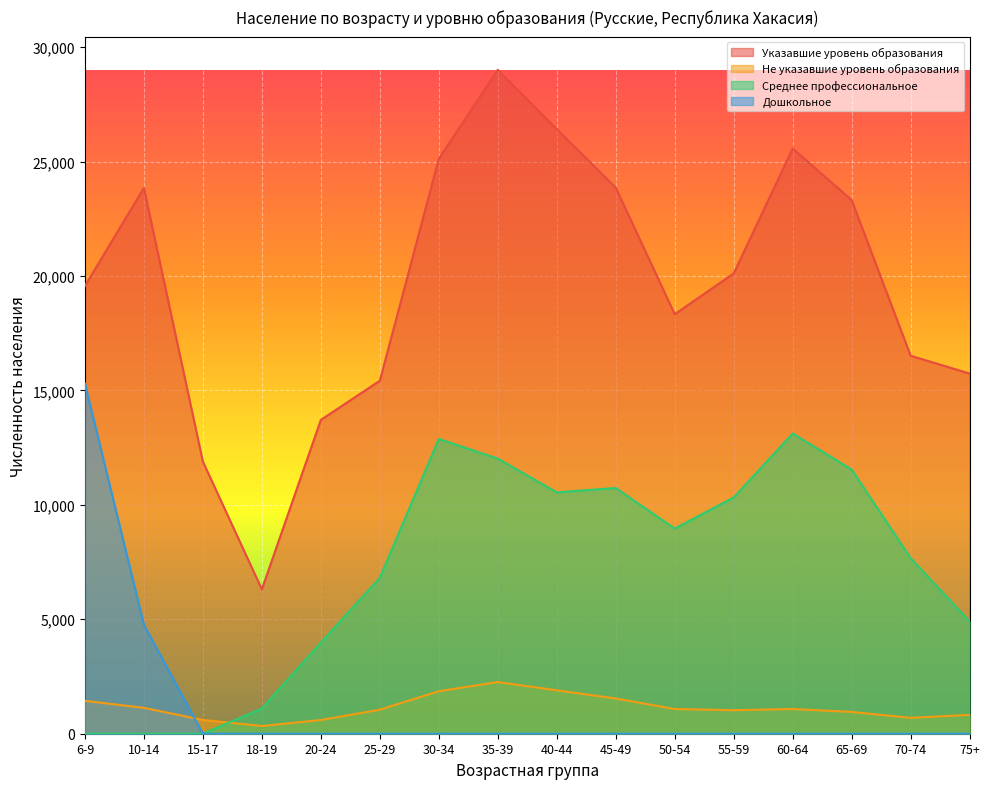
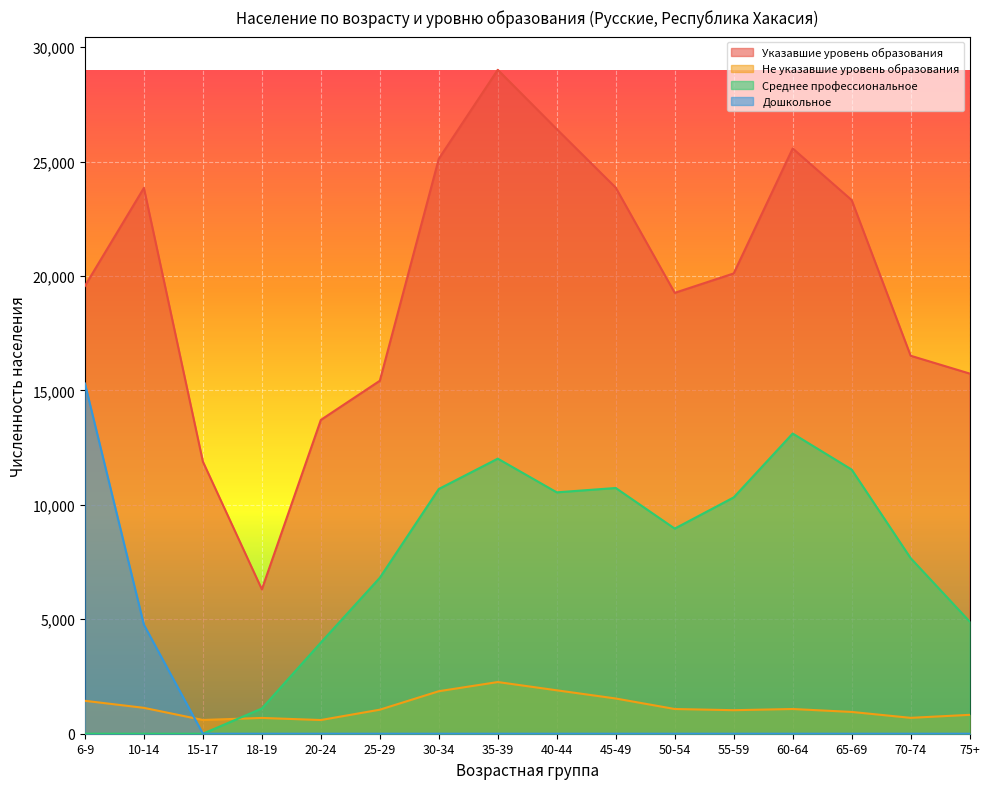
  {
    "Указавшие уровень образования": {
      "6-9": "19,600",
      "10-14": "23,800",
      "15-17": "11,900",
      "18-19": "6,300",
      "20-24": "13,700",
      "25-29": "15,400",
      "30-34": "25,100",
      "35-39": "29,000",
      "40-44": "26,400",
      "45-49": "23,900",
-     "50-54": "18,300",
+     "50-54": "19,300",
      "55-59": "20,100",
      "60-64": "25,600",
      "65-69": "23,300",
      "70-74": "16,500",
      "75+": "15,700"
    },
    "Не указавшие уровень образования": {
      "6-9": "1,400",
      "10-14": "1,100",
      "15-17": "600",
-     "18-19": "300",
+     "18-19": "700",
      "20-24": "600",
      "25-29": "1,100",
      "30-34": "1,900",
      "35-39": "2,300",
      "40-44": "1,900",
      "45-49": "1,500",
      "50-54": "1,100",
      "55-59": "1,000",
      "60-64": "1,100",
      "65-69": "1,000",
      "70-74": "700",
      "75+": "800"
    },
    "Среднее профессиональное": {
      "6-9": "0",
      "10-14": "0",
      "18-19": "1,100",
      "20-24": "4,000",
      "25-29": "6,800",
-     "30-34": "12,900",
+     "30-34": "10,700",
      "35-39": "12,000",
      "40-44": "10,500",
      "45-49": "10,700",
      "50-54": "9,000",
      "55-59": "10,300",
      "60-64": "13,100",
      "65-69": "11,500",
      "70-74": "7,700",
      "75+": "4,900"
    },
    "Дошкольное": {
      "6-9": "15,300",
      "10-14": "4,800",
      "18-19": "0",
      "20-24": "0",
      "25-29": "0",
      "30-34": "0",
      "35-39": "0",
      "40-44": "0",
      "45-49": "0",
      "50-54": "0",
      "55-59": "0",
      "60-64": "0",
      "65-69": "0",
      "70-74": "0",
      "75+": "0"
    }
  }
